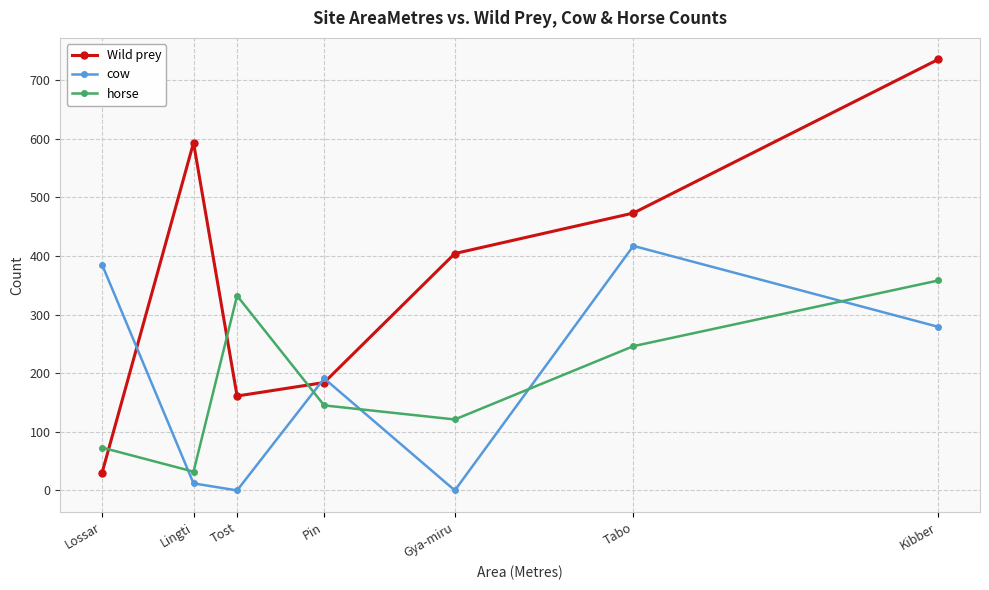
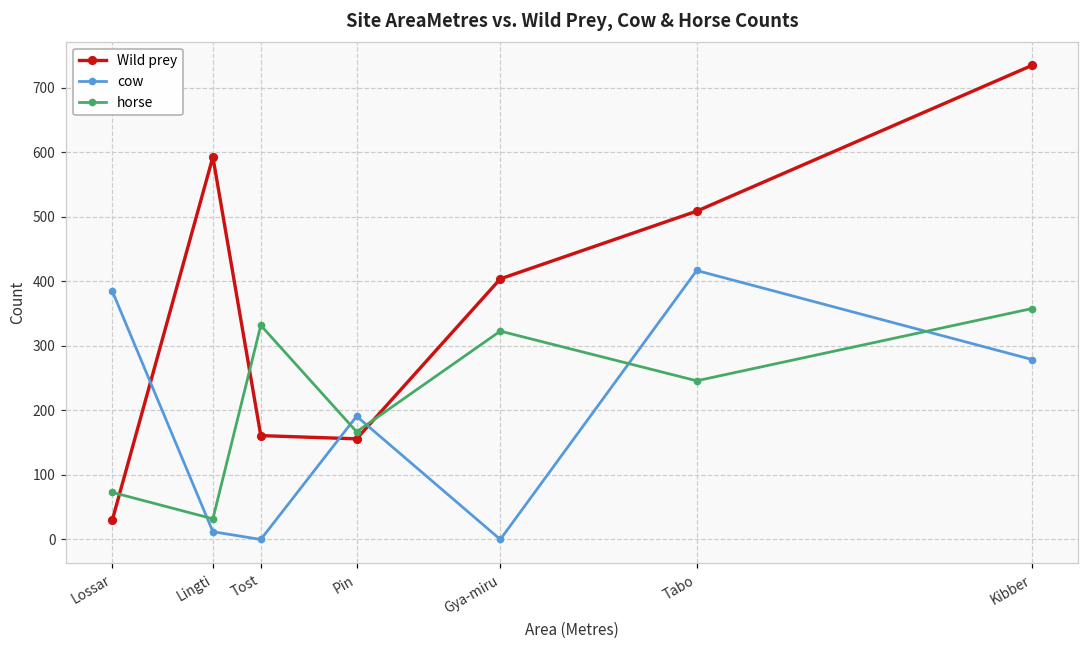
  {
    "Wild prey": {
      "Lossar": 30,
      "Lingti": 590,
      "Tost": 160,
-     "Pin": 180,
+     "Pin": 160,
      "Gya-miru": 400,
-     "Tabo": 470,
+     "Tabo": 510,
      "Kibber": 740
    },
    "cow": {
      "Lossar": 390,
      "Lingti": 10,
      "Tost": 0,
      "Pin": 190,
      "Gya-miru": 0,
      "Tabo": 420,
      "Kibber": 280
    },
    "horse": {
      "Lossar": 70,
      "Lingti": 30,
      "Tost": 330,
-     "Pin": 150,
-     "Gya-miru": 120,
+     "Pin": 170,
+     "Gya-miru": 320,
      "Tabo": 250,
      "Kibber": 360
    }
  }
